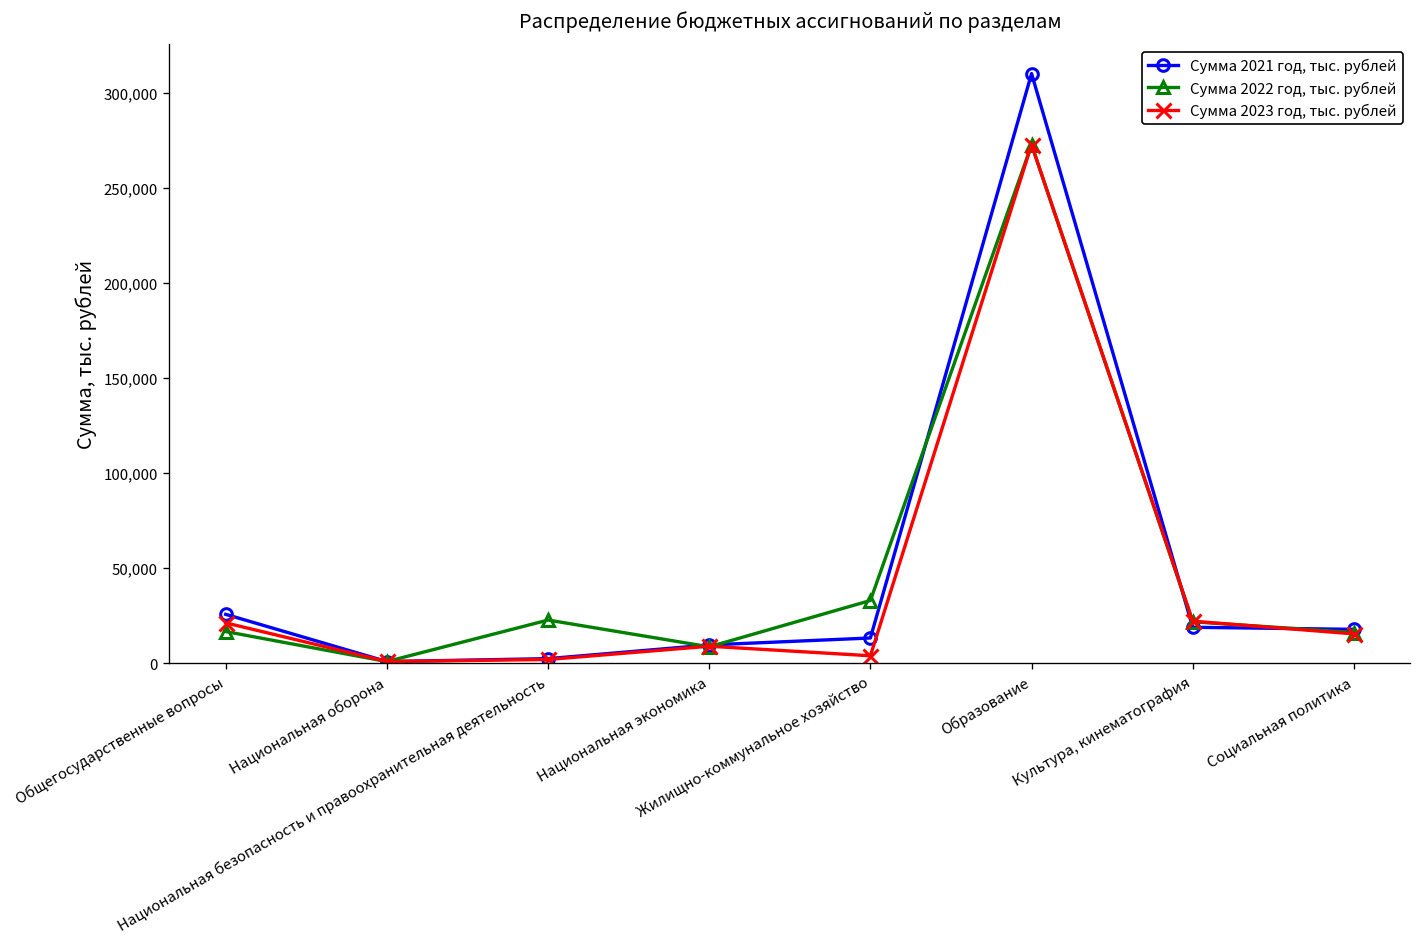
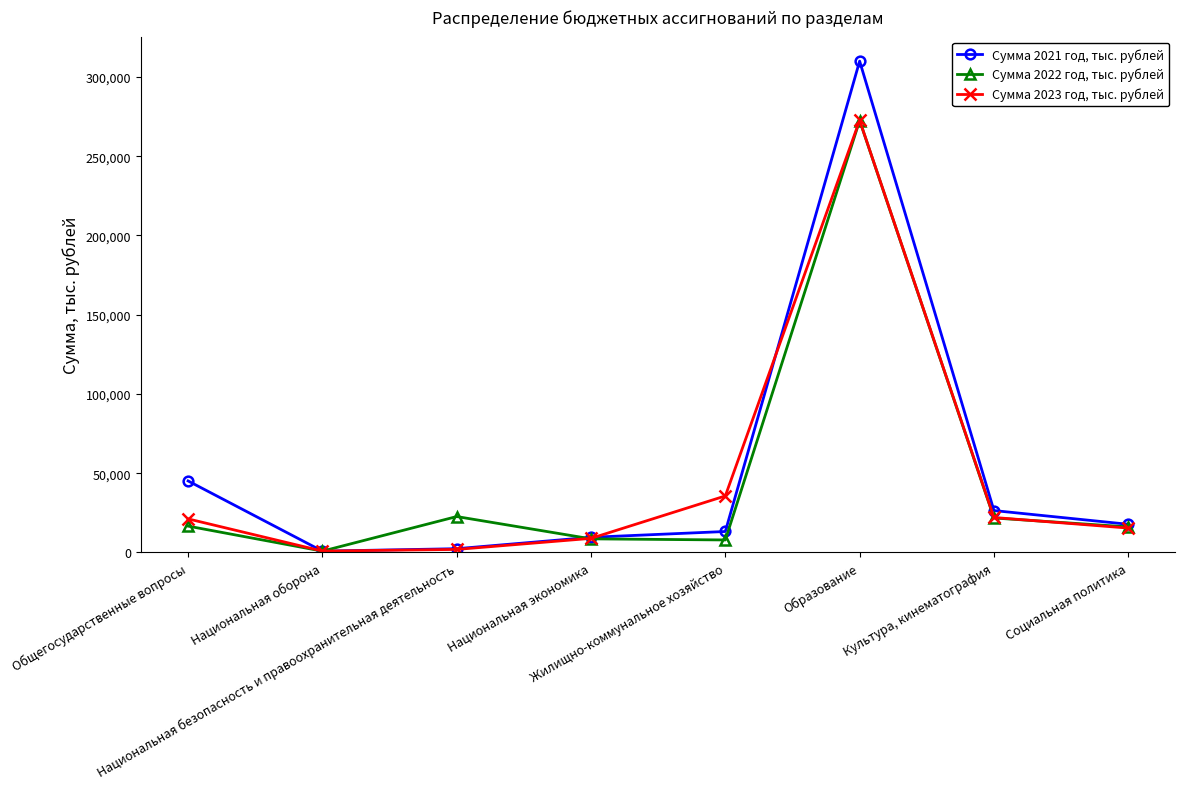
  {
    "Сумма 2021 год, тыс. рублей": {
-     "Общегосударственные вопросы": "26,000",
+     "Общегосударственные вопросы": "45,000",
      "Жилищно-коммунальное хозяйство": "13,000",
      "Образование": "310,000",
-     "Культура, кинематография": "19,000",
+     "Культура, кинематография": "26,000",
      "Социальная политика": "18,000"
    },
    "Сумма 2022 год, тыс. рублей": {
      "Общегосударственные вопросы": "17,000",
      "Национальная безопасность и правоохранительная деятельность": "23,000",
-     "Жилищно-коммунальное хозяйство": "33,000"
+     "Жилищно-коммунальное хозяйство": "8,000"
    },
    "Сумма 2023 год, тыс. рублей": {
      "Общегосударственные вопросы": "21,000",
-     "Жилищно-коммунальное хозяйство": "4,000"
+     "Жилищно-коммунальное хозяйство": "36,000"
    }
  }
